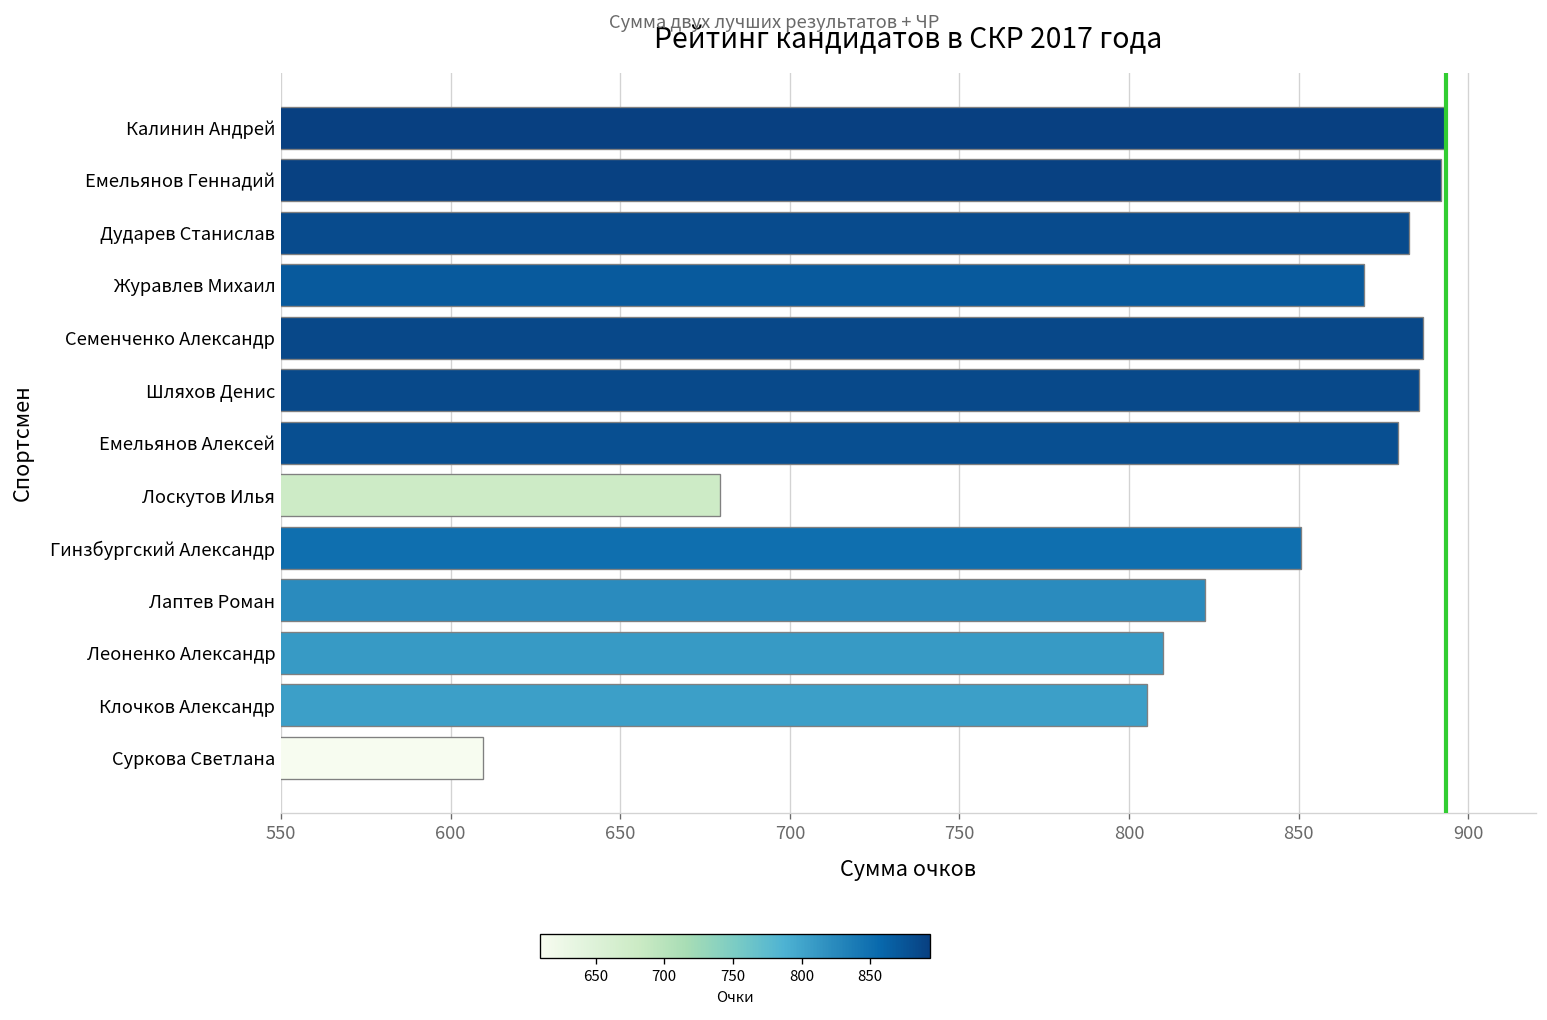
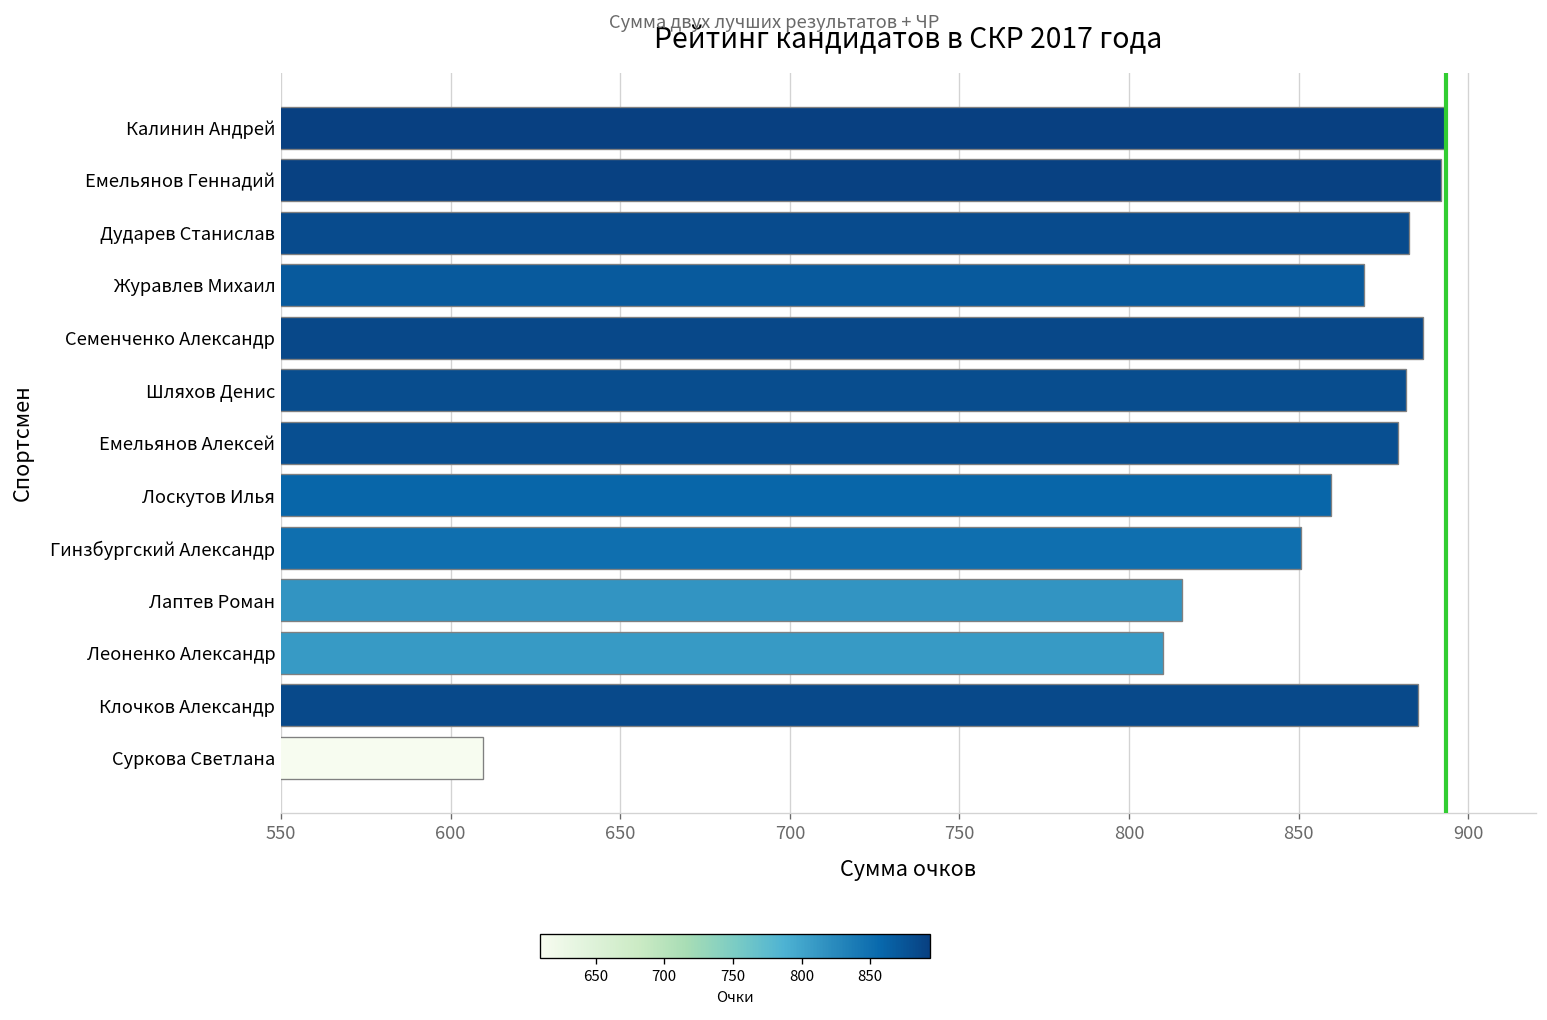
  {
    "Калинин Андрей": 894,
    "Емельянов Геннадий": 892,
    "Дударев Станислав": 883,
    "Журавлев Михаил": 869,
    "Семенченко Александр": 887,
-   "Шляхов Денис": 886,
+   "Шляхов Денис": 882,
    "Емельянов Алексей": 879,
-   "Лоскутов Илья": 679,
+   "Лоскутов Илья": 860,
    "Гинзбургский Александр": 851,
-   "Лаптев Роман": 823,
+   "Лаптев Роман": 816,
    "Леоненко Александр": 810,
-   "Клочков Александр": 805,
+   "Клочков Александр": 885,
    "Суркова Светлана": 610
  }
